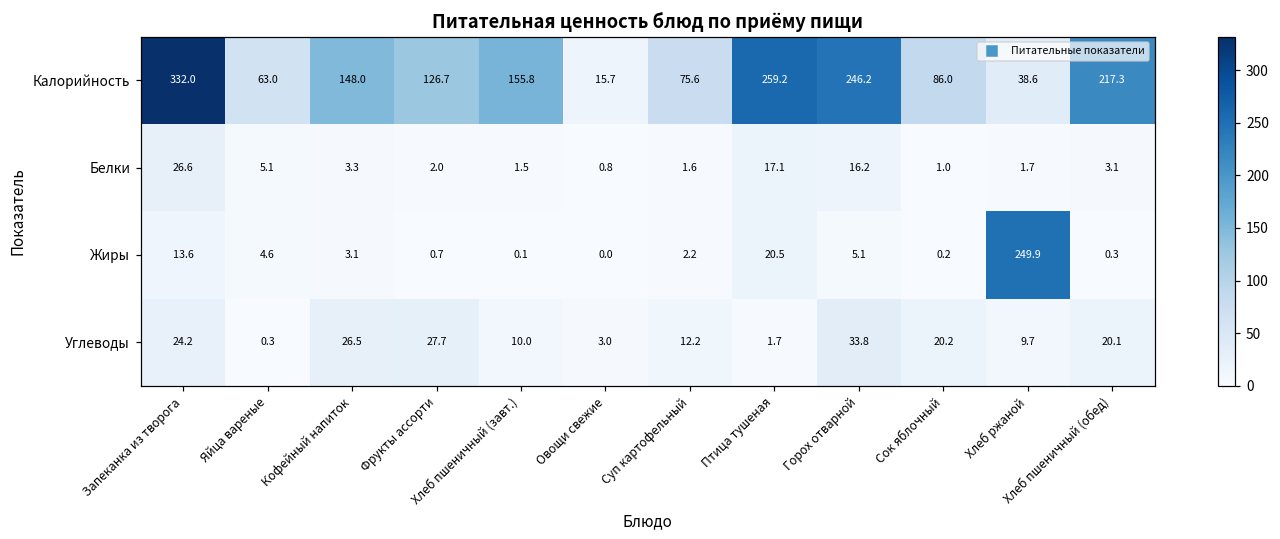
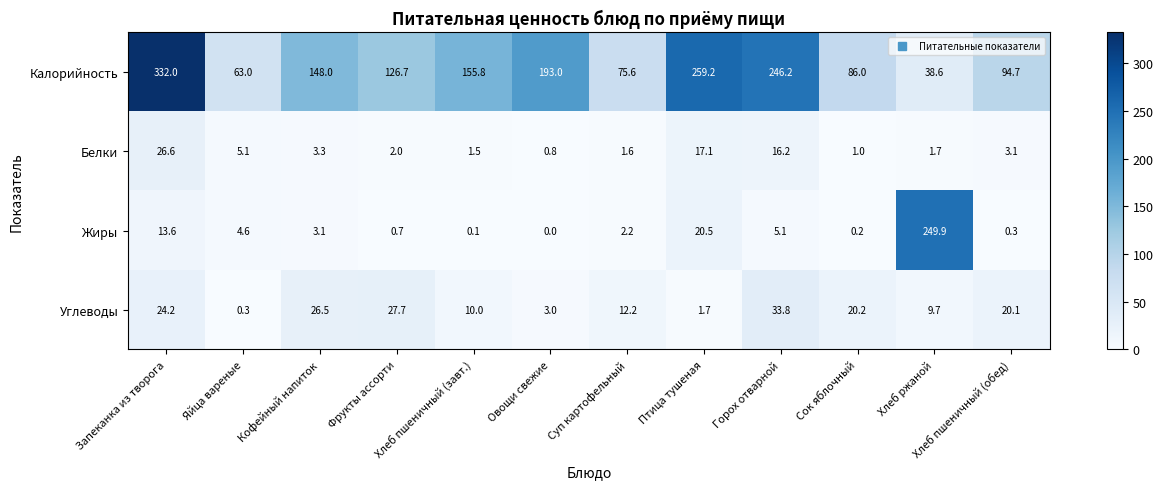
  {
    "Калорийность": {
      "Запеканка из творога": 332.0,
      "Яйца вареные": 63.0,
      "Кофейный напиток": 148.0,
      "Фрукты ассорти": 126.7,
      "Хлеб пшеничный (завт.)": 155.8,
-     "Овощи свежие": 15.7,
+     "Овощи свежие": 193.0,
      "Суп картофельный": 75.6,
      "Птица тушеная": 259.2,
      "Горох отварной": 246.2,
      "Сок яблочный": 86.0,
      "Хлеб ржаной": 38.6,
-     "Хлеб пшеничный (обед)": 217.3
+     "Хлеб пшеничный (обед)": 94.7
    },
    "Белки": {
      "Запеканка из творога": 26.6,
      "Яйца вареные": 5.1,
      "Кофейный напиток": 3.3,
      "Фрукты ассорти": 2.0,
      "Хлеб пшеничный (завт.)": 1.5,
      "Овощи свежие": 0.8,
      "Суп картофельный": 1.6,
      "Птица тушеная": 17.1,
      "Горох отварной": 16.2,
      "Сок яблочный": 1.0,
      "Хлеб ржаной": 1.7,
      "Хлеб пшеничный (обед)": 3.1
    },
    "Жиры": {
      "Запеканка из творога": 13.6,
      "Яйца вареные": 4.6,
      "Кофейный напиток": 3.1,
      "Фрукты ассорти": 0.7,
      "Хлеб пшеничный (завт.)": 0.1,
      "Овощи свежие": 0.0,
      "Суп картофельный": 2.2,
      "Птица тушеная": 20.5,
      "Горох отварной": 5.1,
      "Сок яблочный": 0.2,
      "Хлеб ржаной": 249.9,
      "Хлеб пшеничный (обед)": 0.3
    },
    "Углеводы": {
      "Запеканка из творога": 24.2,
      "Яйца вареные": 0.3,
      "Кофейный напиток": 26.5,
      "Фрукты ассорти": 27.7,
      "Хлеб пшеничный (завт.)": 10.0,
      "Овощи свежие": 3.0,
      "Суп картофельный": 12.2,
      "Птица тушеная": 1.7,
      "Горох отварной": 33.8,
      "Сок яблочный": 20.2,
      "Хлеб ржаной": 9.7,
      "Хлеб пшеничный (обед)": 20.1
    }
  }
